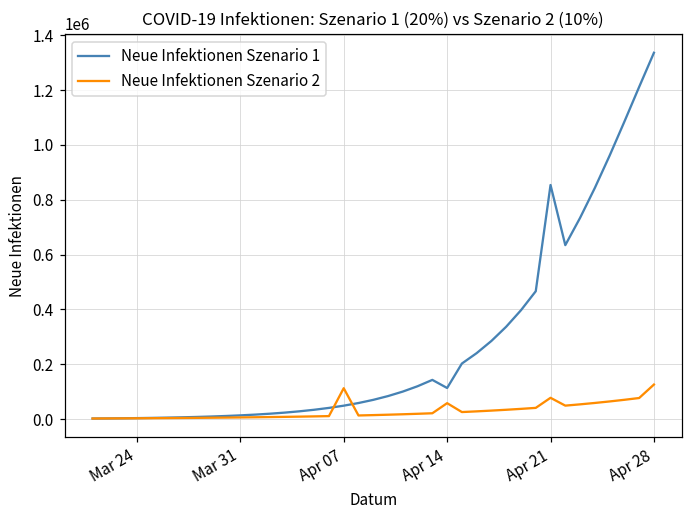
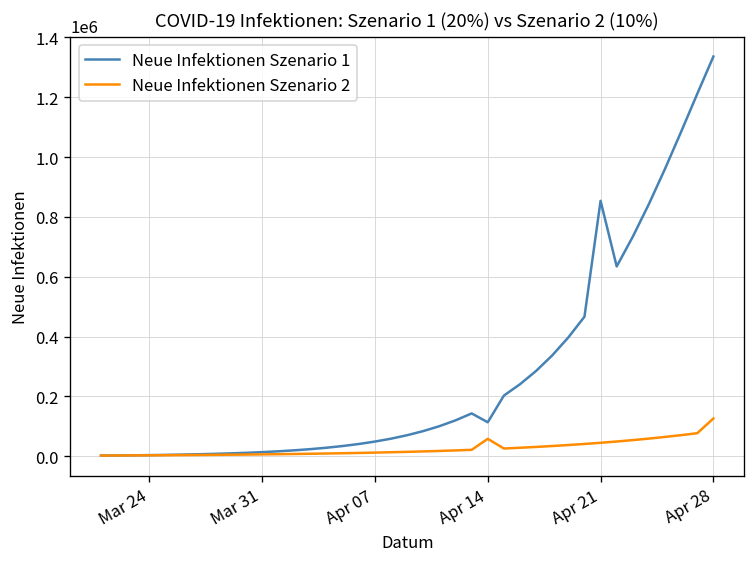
  {
    "Neue Infektionen Szenario 1": {
      "Apr 07": 50000,
      "Apr 14": 110000,
      "Apr 21": 850000,
      "Apr 28": 1340000
    },
    "Neue Infektionen Szenario 2": {
-     "Apr 07": 110000,
+     "Apr 07": 10000,
      "Apr 14": 60000,
-     "Apr 21": 80000,
+     "Apr 21": 50000,
      "Apr 28": 130000
    }
  }
